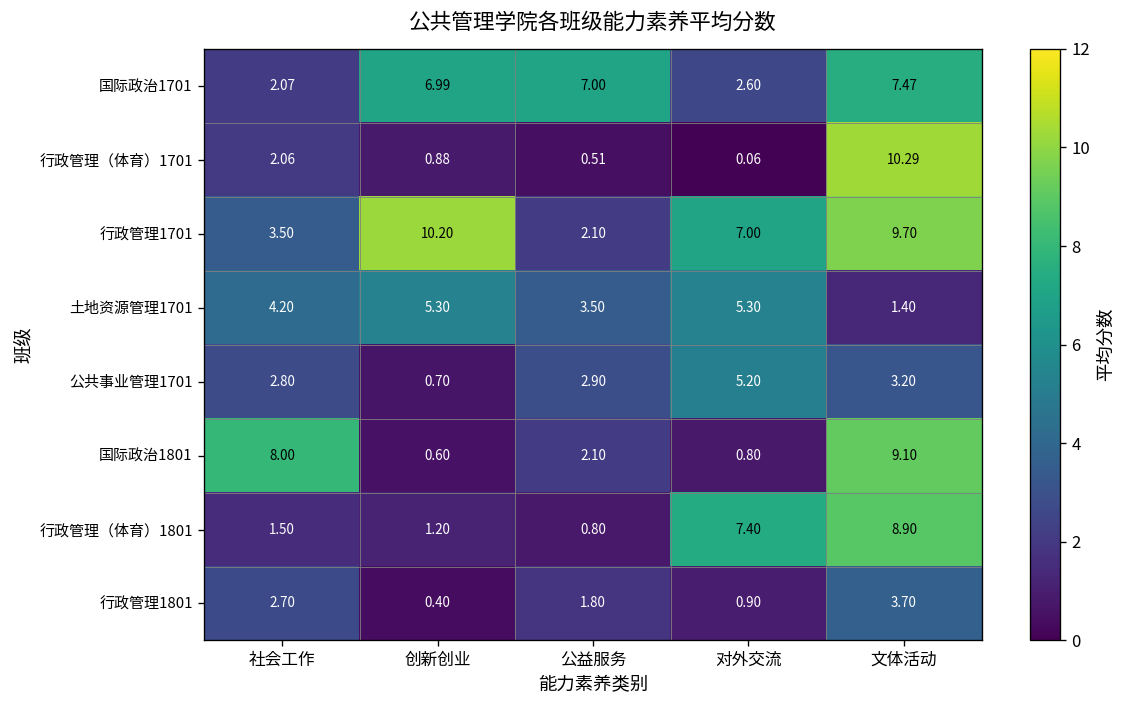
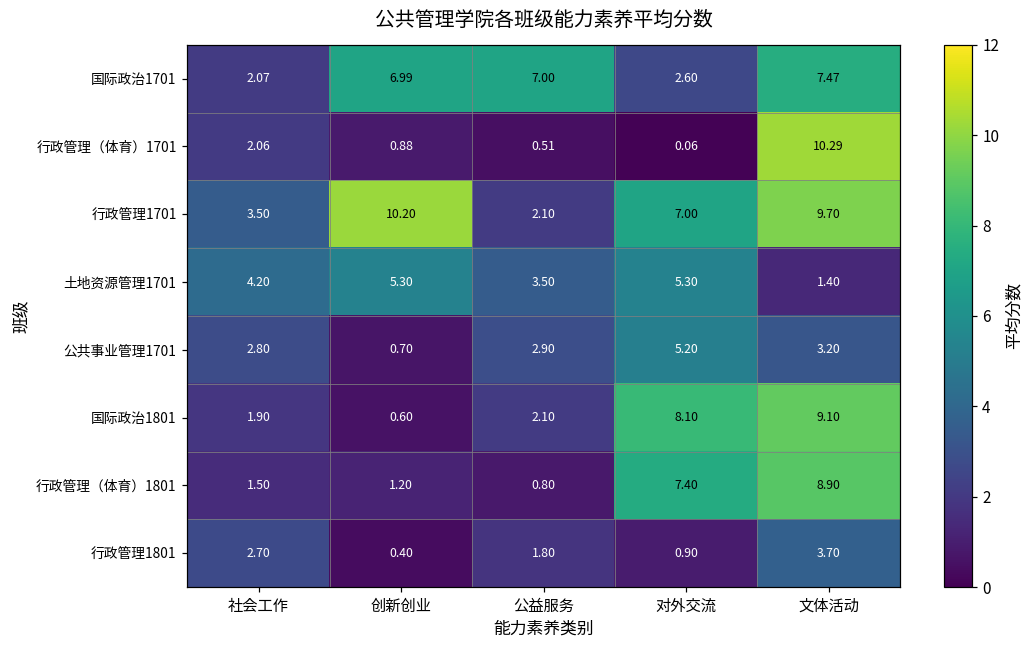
  {
    "国际政治1701": {
      "社会工作": 2.07,
      "创新创业": 6.99,
      "公益服务": 7.00,
      "对外交流": 2.60,
      "文体活动": 7.47
    },
    "行政管理（体育）1701": {
      "社会工作": 2.06,
      "创新创业": 0.88,
      "公益服务": 0.51,
      "对外交流": 0.06,
      "文体活动": 10.29
    },
    "行政管理1701": {
      "社会工作": 3.50,
      "创新创业": 10.20,
      "公益服务": 2.10,
      "对外交流": 7.00,
      "文体活动": 9.70
    },
    "土地资源管理1701": {
      "社会工作": 4.20,
      "创新创业": 5.30,
      "公益服务": 3.50,
      "对外交流": 5.30,
      "文体活动": 1.40
    },
    "公共事业管理1701": {
      "社会工作": 2.80,
      "创新创业": 0.70,
      "公益服务": 2.90,
      "对外交流": 5.20,
      "文体活动": 3.20
    },
    "国际政治1801": {
-     "社会工作": 8.00,
+     "社会工作": 1.90,
      "创新创业": 0.60,
      "公益服务": 2.10,
-     "对外交流": 0.80,
+     "对外交流": 8.10,
      "文体活动": 9.10
    },
    "行政管理（体育）1801": {
      "社会工作": 1.50,
      "创新创业": 1.20,
      "公益服务": 0.80,
      "对外交流": 7.40,
      "文体活动": 8.90
    },
    "行政管理1801": {
      "社会工作": 2.70,
      "创新创业": 0.40,
      "公益服务": 1.80,
      "对外交流": 0.90,
      "文体活动": 3.70
    }
  }
